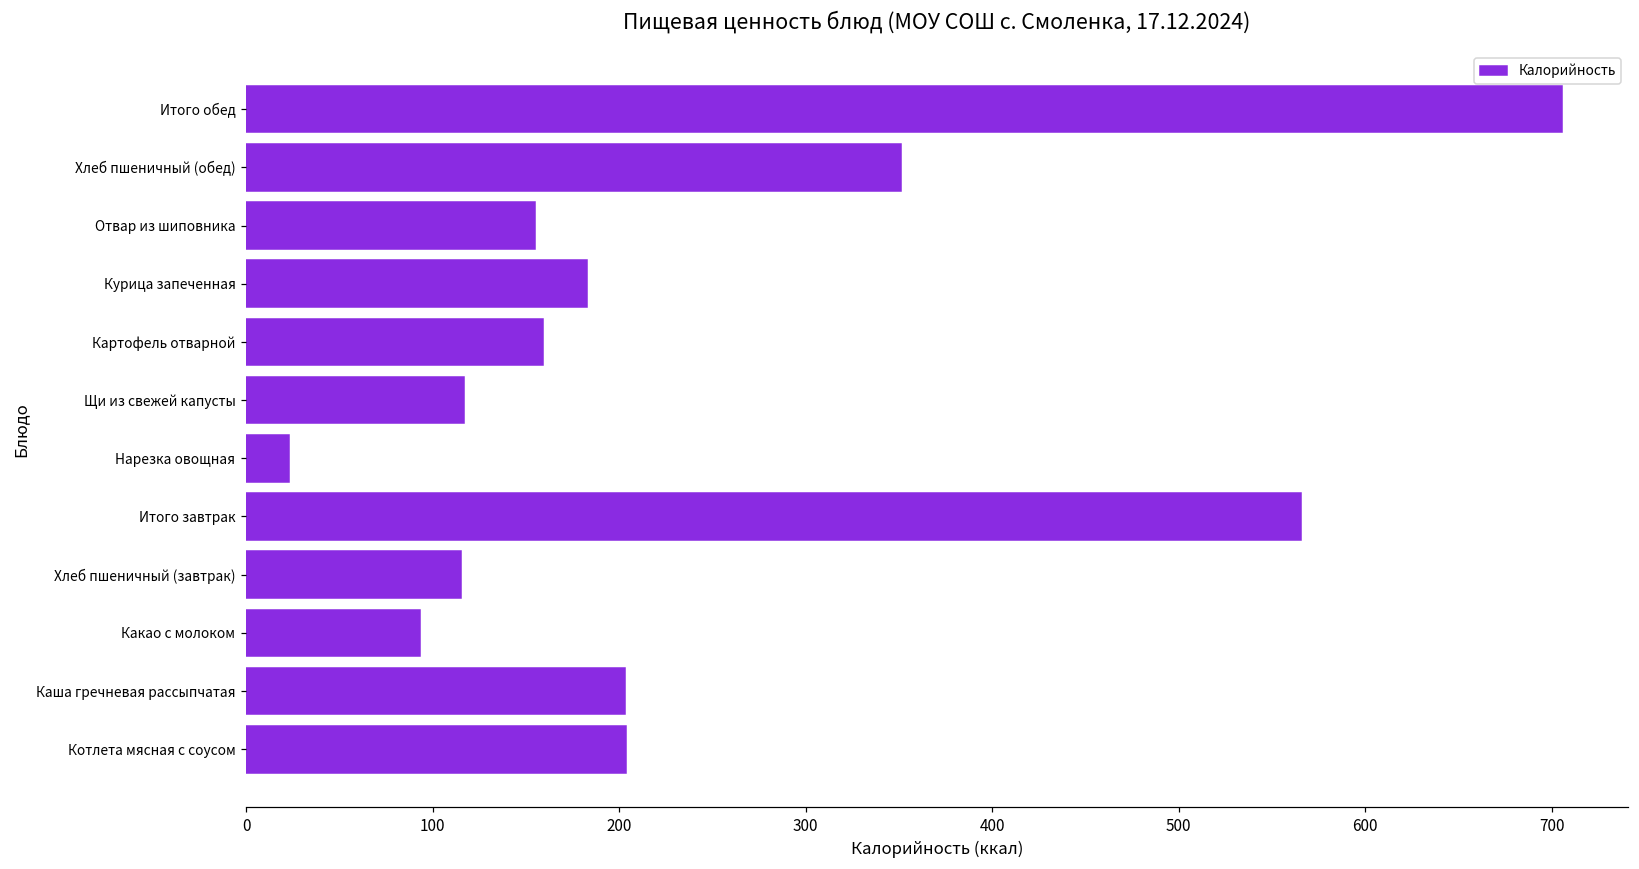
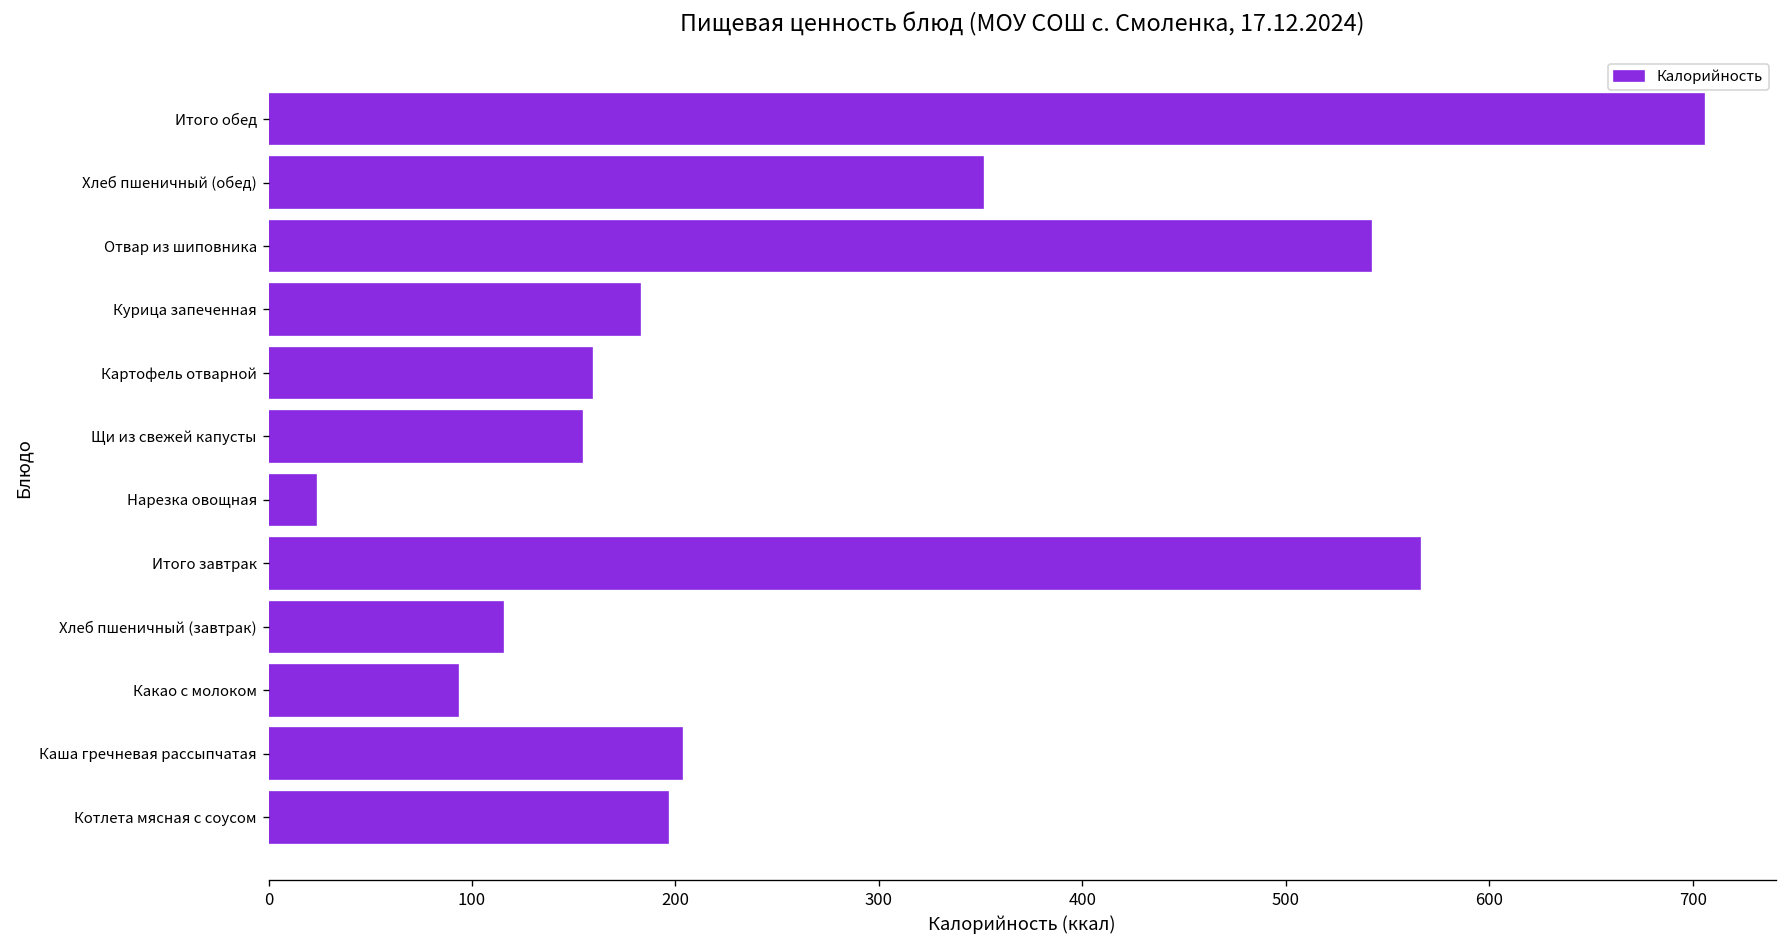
  {
    "Итого обед": 706,
    "Хлеб пшеничный (обед)": 351,
-   "Отвар из шиповника": 155,
+   "Отвар из шиповника": 542,
    "Курица запеченная": 183,
    "Картофель отварной": 159,
-   "Щи из свежей капусты": 117,
+   "Щи из свежей капусты": 154,
    "Нарезка овощная": 23,
    "Итого завтрак": 566,
    "Хлеб пшеничный (завтрак)": 115,
    "Какао с молоком": 93,
    "Каша гречневая рассыпчатая": 203,
-   "Котлета мясная с соусом": 204
+   "Котлета мясная с соусом": 196
  }
